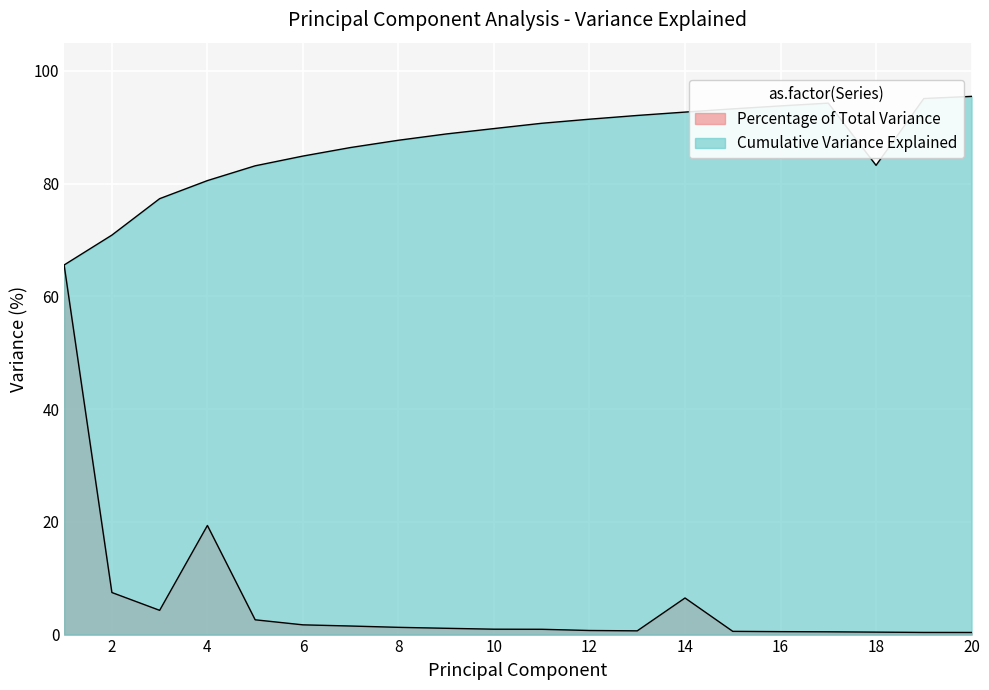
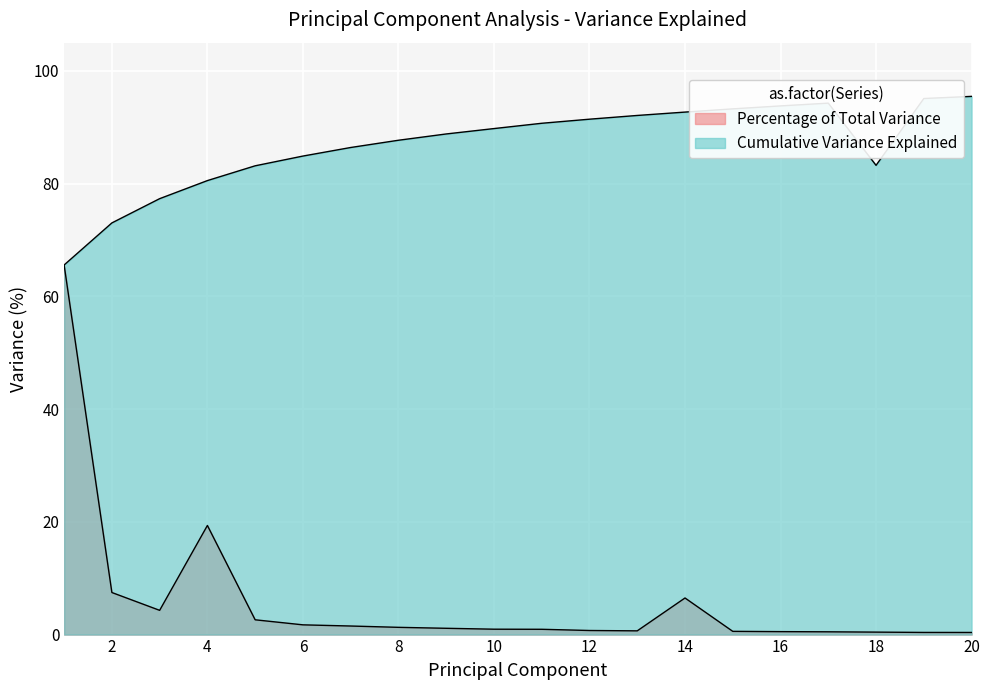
  {
    "Percentage of Total Variance": {
      "2": 7,
      "4": 19,
      "6": 2,
      "8": 1,
      "10": 1,
      "12": 1,
      "14": 6,
      "16": 1,
      "18": 0,
      "20": 0
    },
    "Cumulative Variance Explained": {
-     "2": 71,
+     "2": 73,
      "4": 81,
      "6": 85,
      "8": 88,
      "10": 90,
      "12": 91,
      "14": 93,
      "18": 83,
      "20": 95
    }
  }
